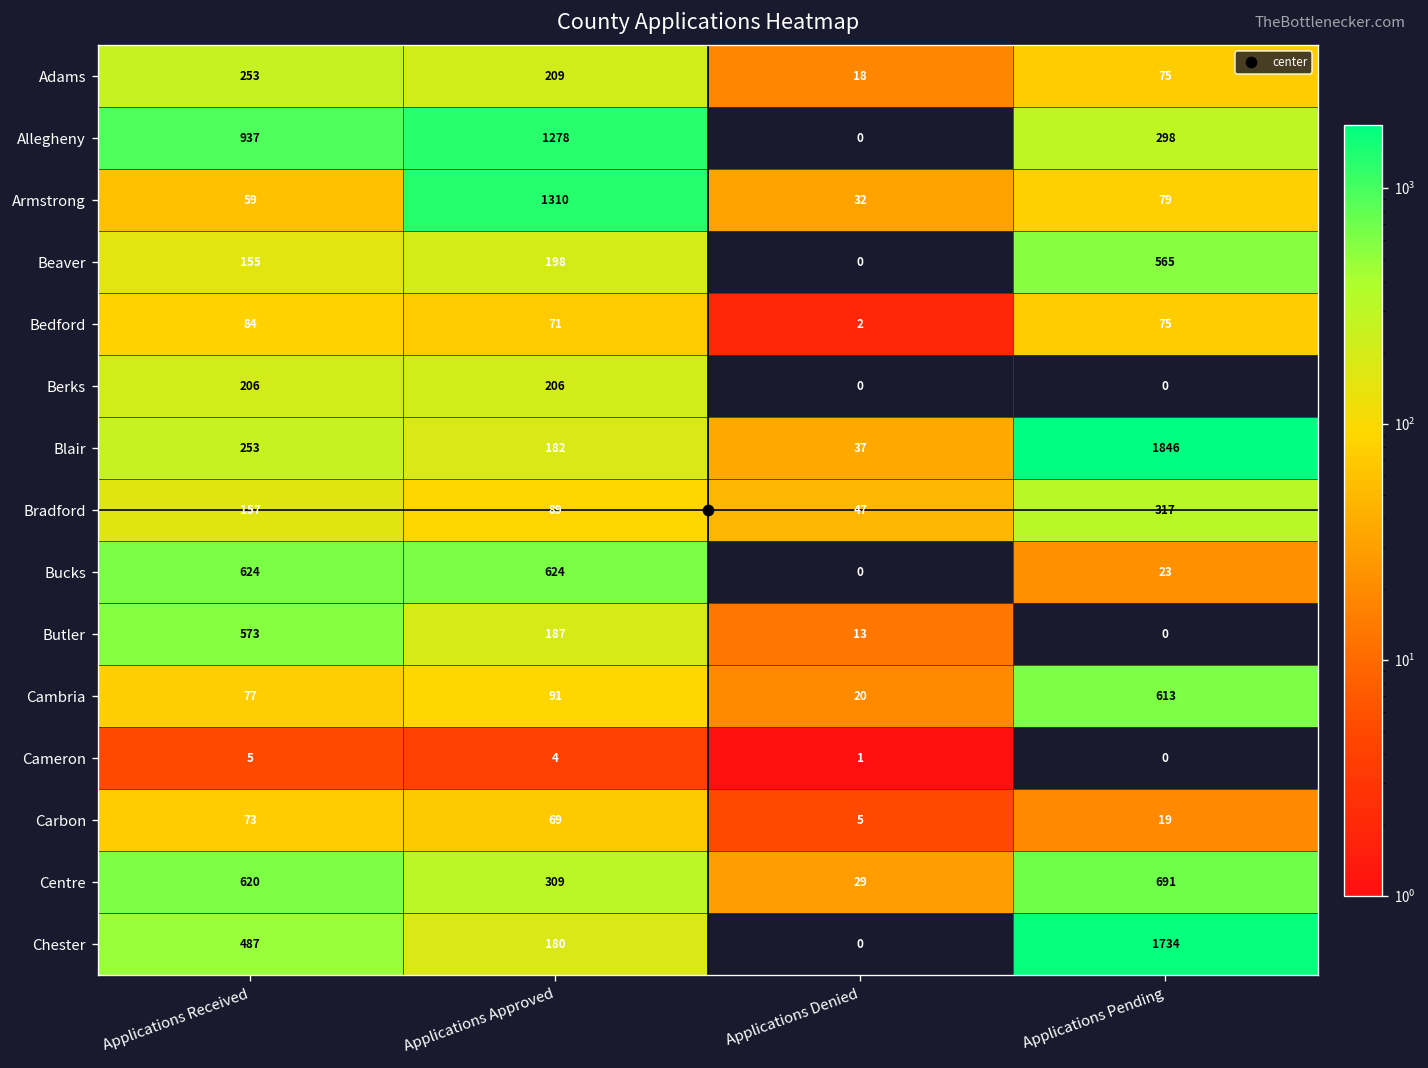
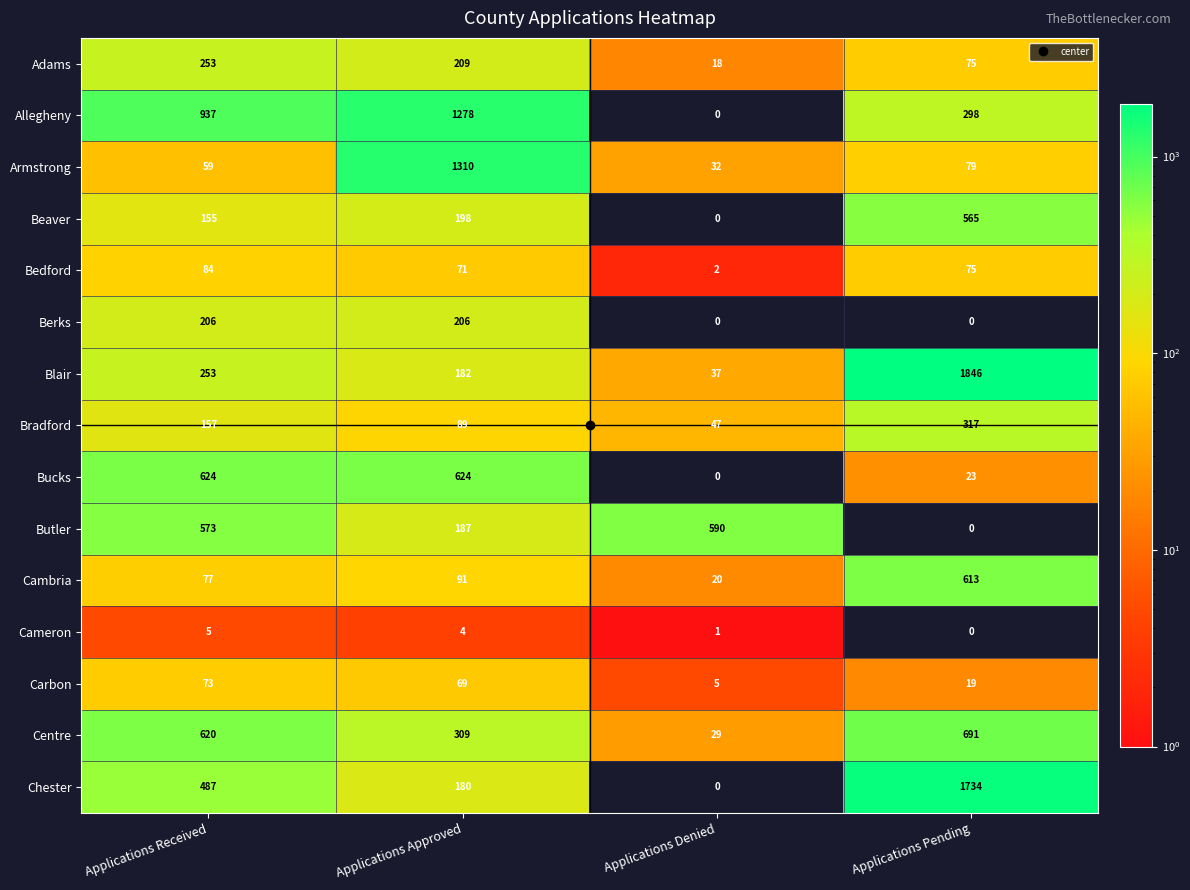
  {
    "Adams": {
      "Applications Received": 253,
      "Applications Approved": 209,
      "Applications Denied": 18,
      "Applications Pending": 75
    },
    "Allegheny": {
      "Applications Received": 937,
      "Applications Approved": 1278,
      "Applications Denied": 0,
      "Applications Pending": 298
    },
    "Armstrong": {
      "Applications Received": 59,
      "Applications Approved": 1310,
      "Applications Denied": 32,
      "Applications Pending": 79
    },
    "Beaver": {
      "Applications Received": 155,
      "Applications Approved": 198,
      "Applications Denied": 0,
      "Applications Pending": 565
    },
    "Bedford": {
      "Applications Received": 84,
      "Applications Approved": 71,
      "Applications Denied": 2,
      "Applications Pending": 75
    },
    "Berks": {
      "Applications Received": 206,
      "Applications Approved": 206,
      "Applications Denied": 0,
      "Applications Pending": 0
    },
    "Blair": {
      "Applications Received": 253,
      "Applications Approved": 182,
      "Applications Denied": 37,
      "Applications Pending": 1846
    },
    "Bradford": {
      "Applications Received": 157,
      "Applications Approved": 89,
      "Applications Denied": 47,
      "Applications Pending": 317
    },
    "Bucks": {
      "Applications Received": 624,
      "Applications Approved": 624,
      "Applications Denied": 0,
      "Applications Pending": 23
    },
    "Butler": {
      "Applications Received": 573,
      "Applications Approved": 187,
-     "Applications Denied": 13,
+     "Applications Denied": 590,
      "Applications Pending": 0
    },
    "Cambria": {
      "Applications Received": 77,
      "Applications Approved": 91,
      "Applications Denied": 20,
      "Applications Pending": 613
    },
    "Cameron": {
      "Applications Received": 5,
      "Applications Approved": 4,
      "Applications Denied": 1,
      "Applications Pending": 0
    },
    "Carbon": {
      "Applications Received": 73,
      "Applications Approved": 69,
      "Applications Denied": 5,
      "Applications Pending": 19
    },
    "Centre": {
      "Applications Received": 620,
      "Applications Approved": 309,
      "Applications Denied": 29,
      "Applications Pending": 691
    },
    "Chester": {
      "Applications Received": 487,
      "Applications Approved": 180,
      "Applications Denied": 0,
      "Applications Pending": 1734
    }
  }
